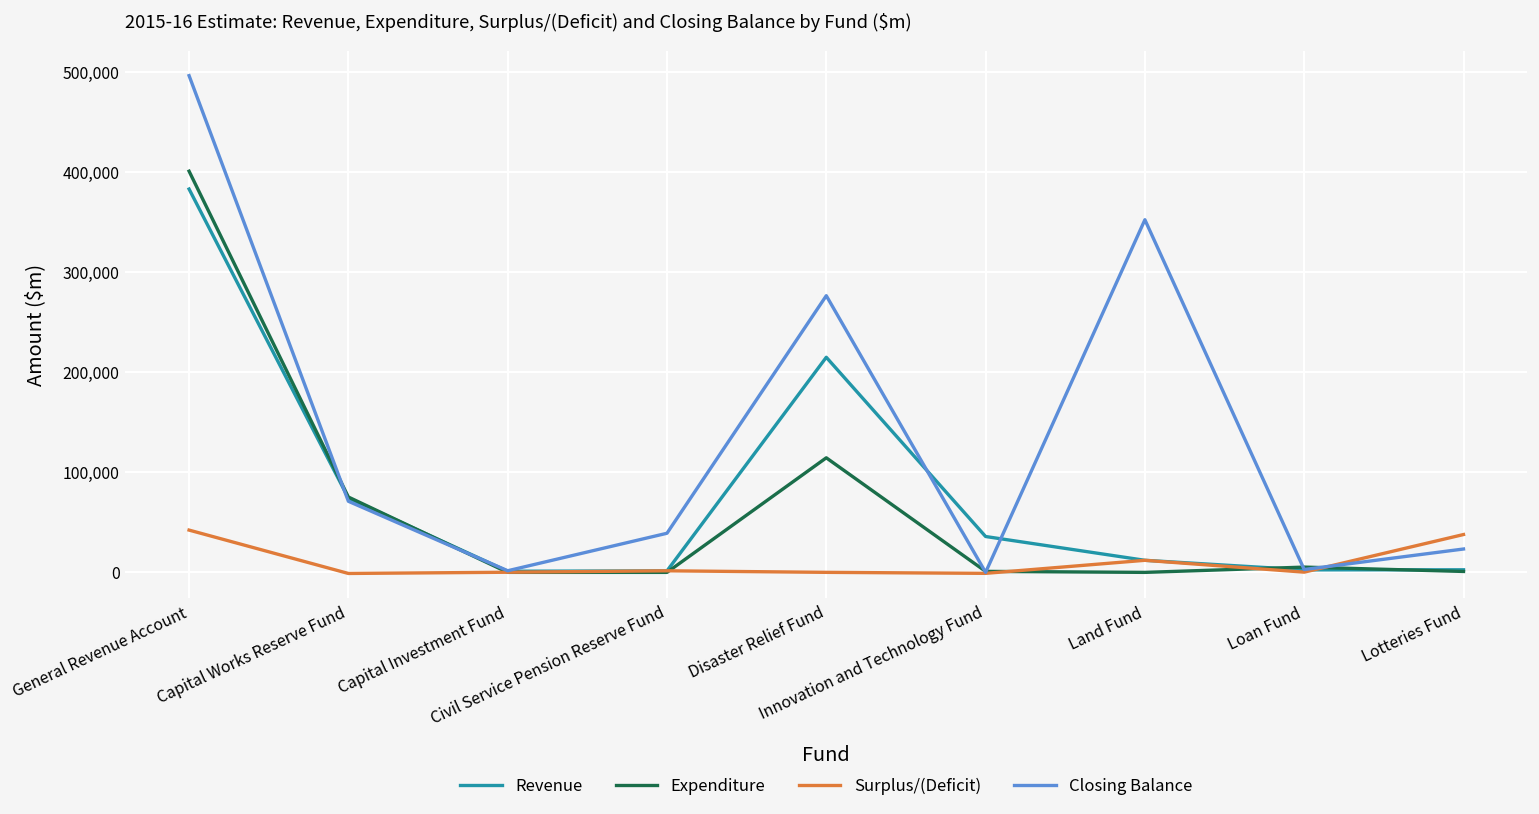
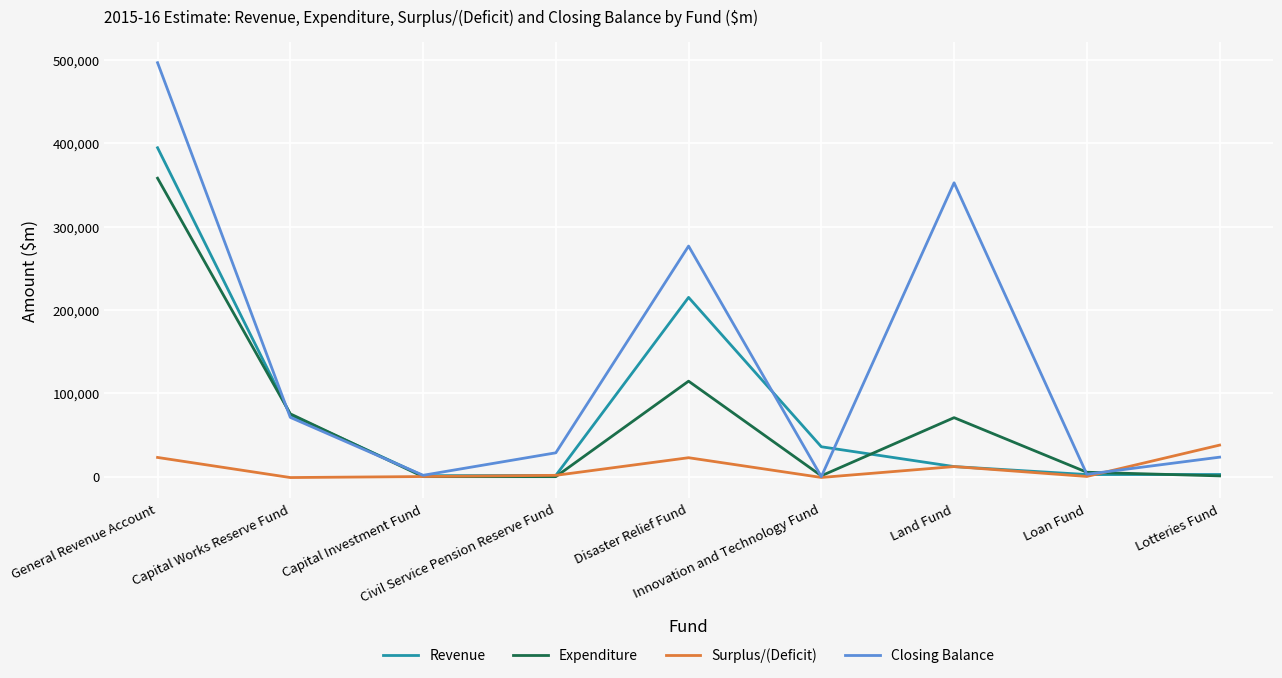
  {
    "Revenue": {
-     "General Revenue Account": "380,000",
+     "General Revenue Account": "390,000",
      "Disaster Relief Fund": "220,000",
      "Innovation and Technology Fund": "40,000"
    },
    "Expenditure": {
-     "General Revenue Account": "400,000",
+     "General Revenue Account": "360,000",
      "Disaster Relief Fund": "110,000",
-     "Land Fund": "0"
+     "Land Fund": "70,000"
    },
    "Surplus/(Deficit)": {
-     "General Revenue Account": "40,000",
+     "General Revenue Account": "20,000",
      "Capital Works Reserve Fund": "0",
-     "Disaster Relief Fund": "0",
+     "Disaster Relief Fund": "20,000",
      "Lotteries Fund": "40,000"
    },
    "Closing Balance": {
      "General Revenue Account": "500,000",
      "Capital Works Reserve Fund": "70,000",
-     "Civil Service Pension Reserve Fund": "40,000",
+     "Civil Service Pension Reserve Fund": "30,000",
      "Disaster Relief Fund": "280,000",
      "Land Fund": "350,000",
      "Lotteries Fund": "20,000"
    }
  }
